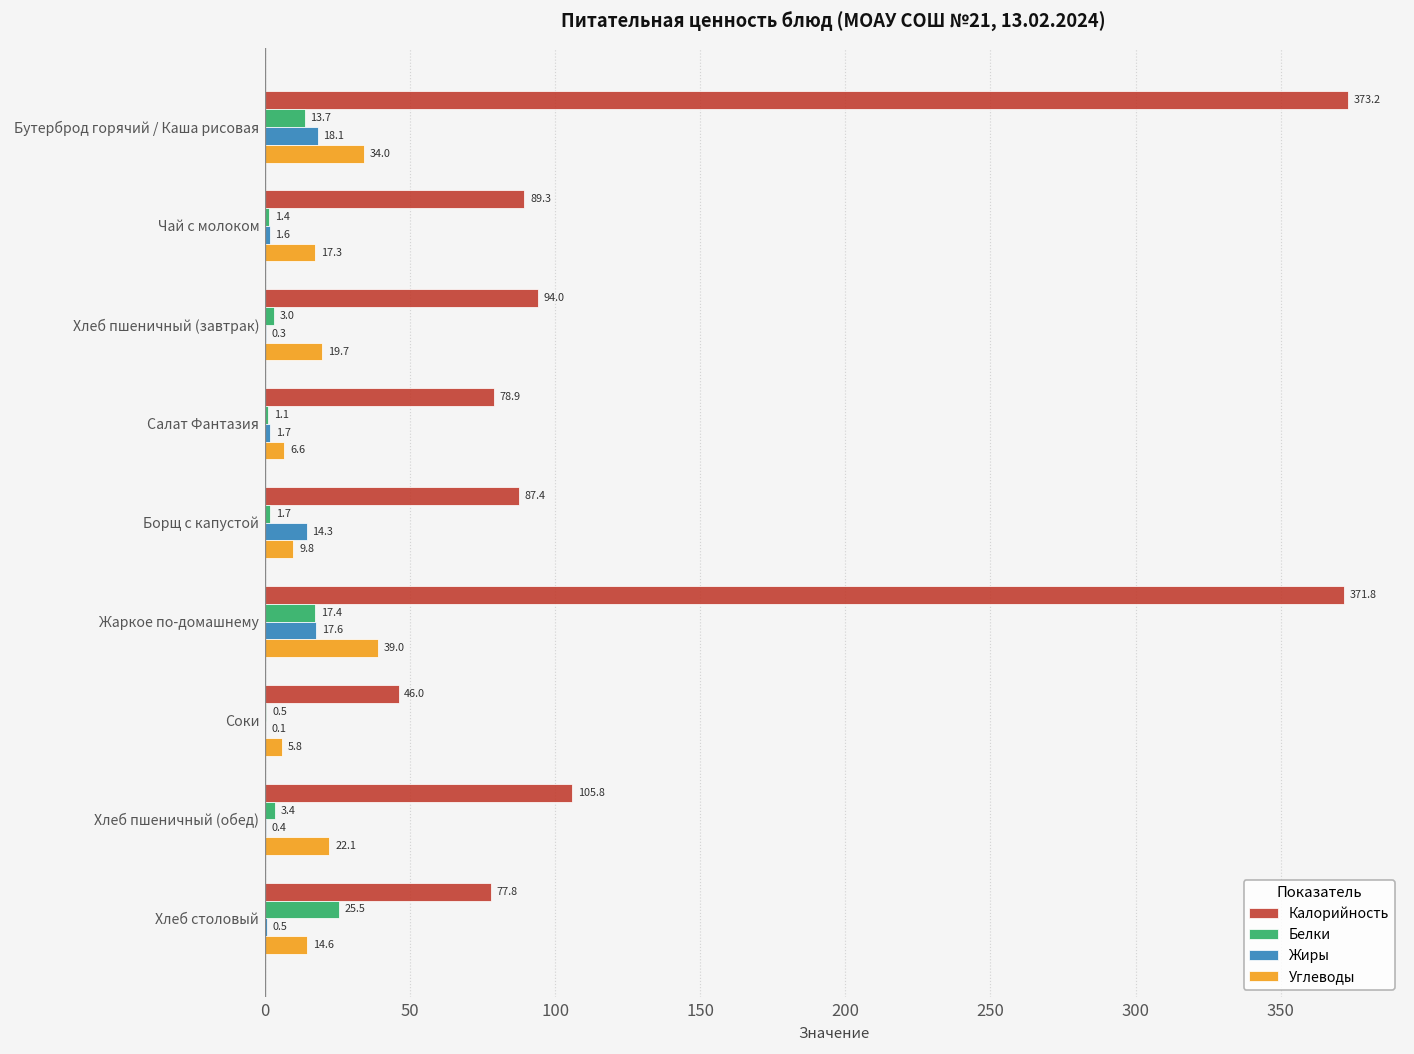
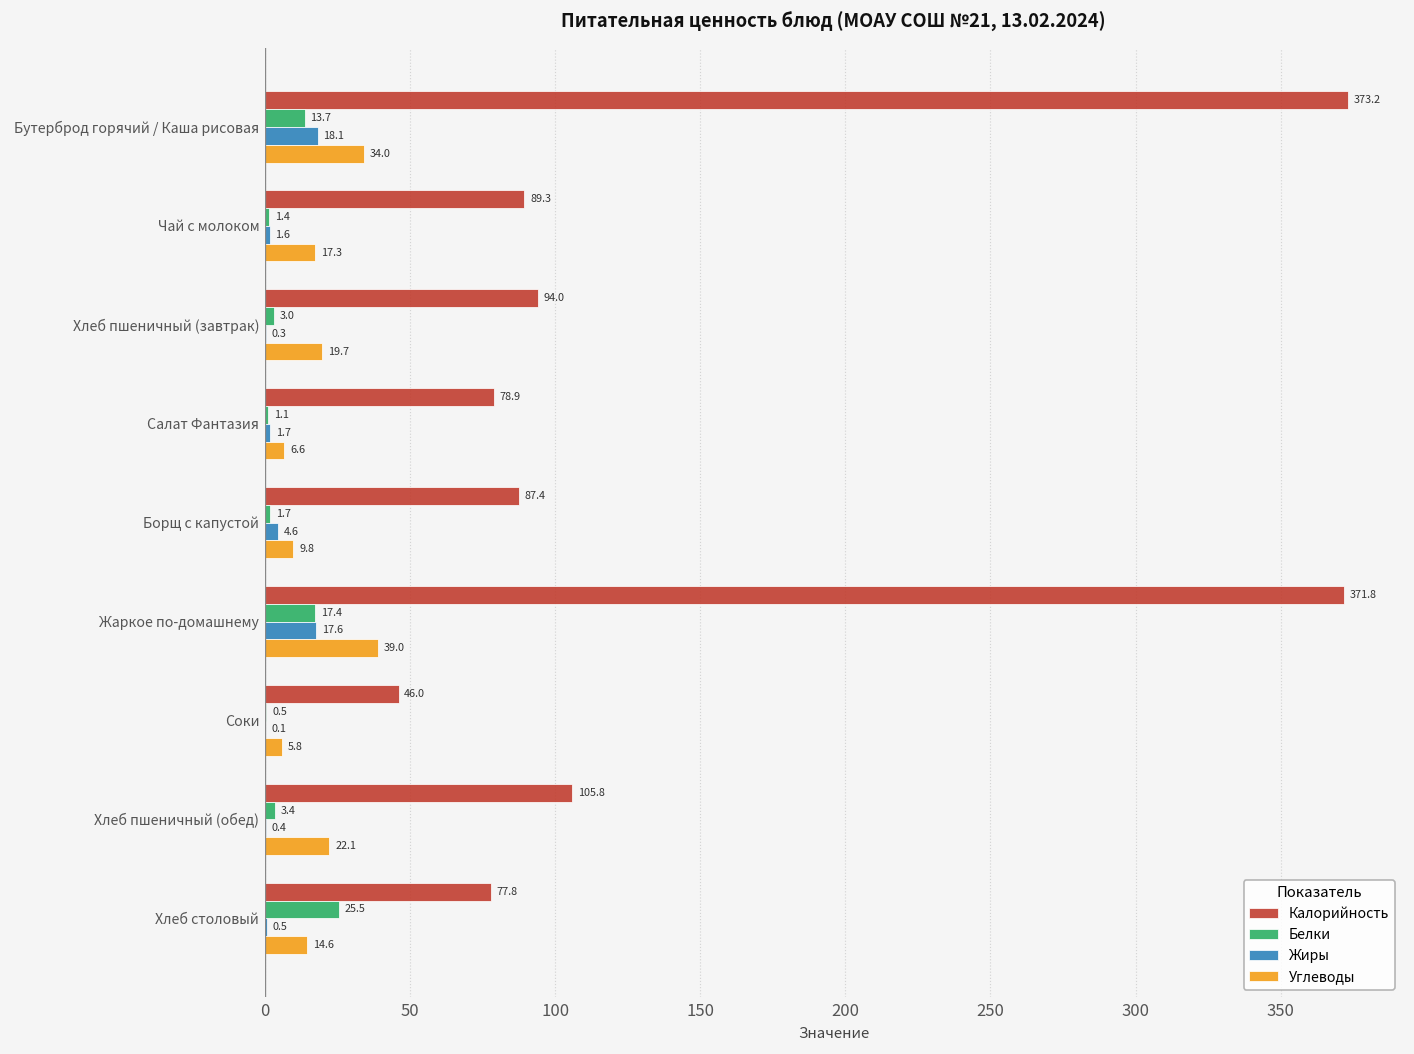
  {
    "Калорийность": {
      "Бутерброд горячий / Каша рисовая": 373.2,
      "Чай с молоком": 89.3,
      "Хлеб пшеничный (завтрак)": 94.0,
      "Салат Фантазия": 78.9,
      "Борщ с капустой": 87.4,
      "Жаркое по-домашнему": 371.8,
      "Соки": 46.0,
      "Хлеб пшеничный (обед)": 105.8,
      "Хлеб столовый": 77.8
    },
    "Белки": {
      "Бутерброд горячий / Каша рисовая": 13.7,
      "Чай с молоком": 1.4,
      "Хлеб пшеничный (завтрак)": 3.0,
      "Салат Фантазия": 1.1,
      "Борщ с капустой": 1.7,
      "Жаркое по-домашнему": 17.4,
      "Соки": 0.5,
      "Хлеб пшеничный (обед)": 3.4,
      "Хлеб столовый": 25.5
    },
    "Жиры": {
      "Бутерброд горячий / Каша рисовая": 18.1,
      "Чай с молоком": 1.6,
      "Хлеб пшеничный (завтрак)": 0.3,
      "Салат Фантазия": 1.7,
-     "Борщ с капустой": 14.3,
+     "Борщ с капустой": 4.6,
      "Жаркое по-домашнему": 17.6,
      "Соки": 0.1,
      "Хлеб пшеничный (обед)": 0.4,
      "Хлеб столовый": 0.5
    },
    "Углеводы": {
      "Бутерброд горячий / Каша рисовая": 34.0,
      "Чай с молоком": 17.3,
      "Хлеб пшеничный (завтрак)": 19.7,
      "Салат Фантазия": 6.6,
      "Борщ с капустой": 9.8,
      "Жаркое по-домашнему": 39.0,
      "Соки": 5.8,
      "Хлеб пшеничный (обед)": 22.1,
      "Хлеб столовый": 14.6
    }
  }
